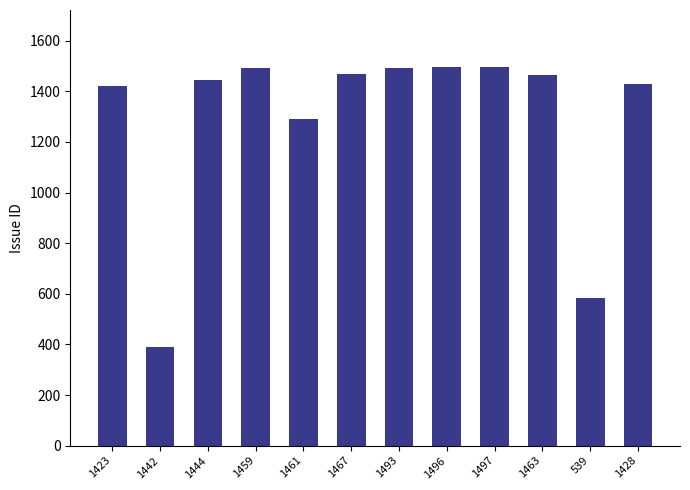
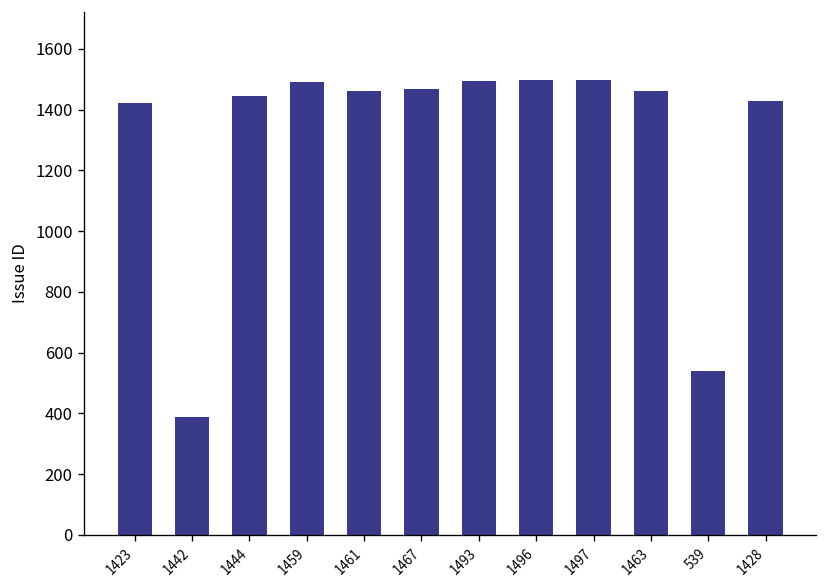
  {
    "1423": 1420,
    "1442": 390,
    "1444": 1440,
    "1459": 1490,
-   "1461": 1290,
+   "1461": 1460,
    "1467": 1470,
    "1493": 1490,
    "1496": 1500,
    "1497": 1500,
    "1463": 1460,
-   "539": 580,
+   "539": 540,
    "1428": 1430
  }
